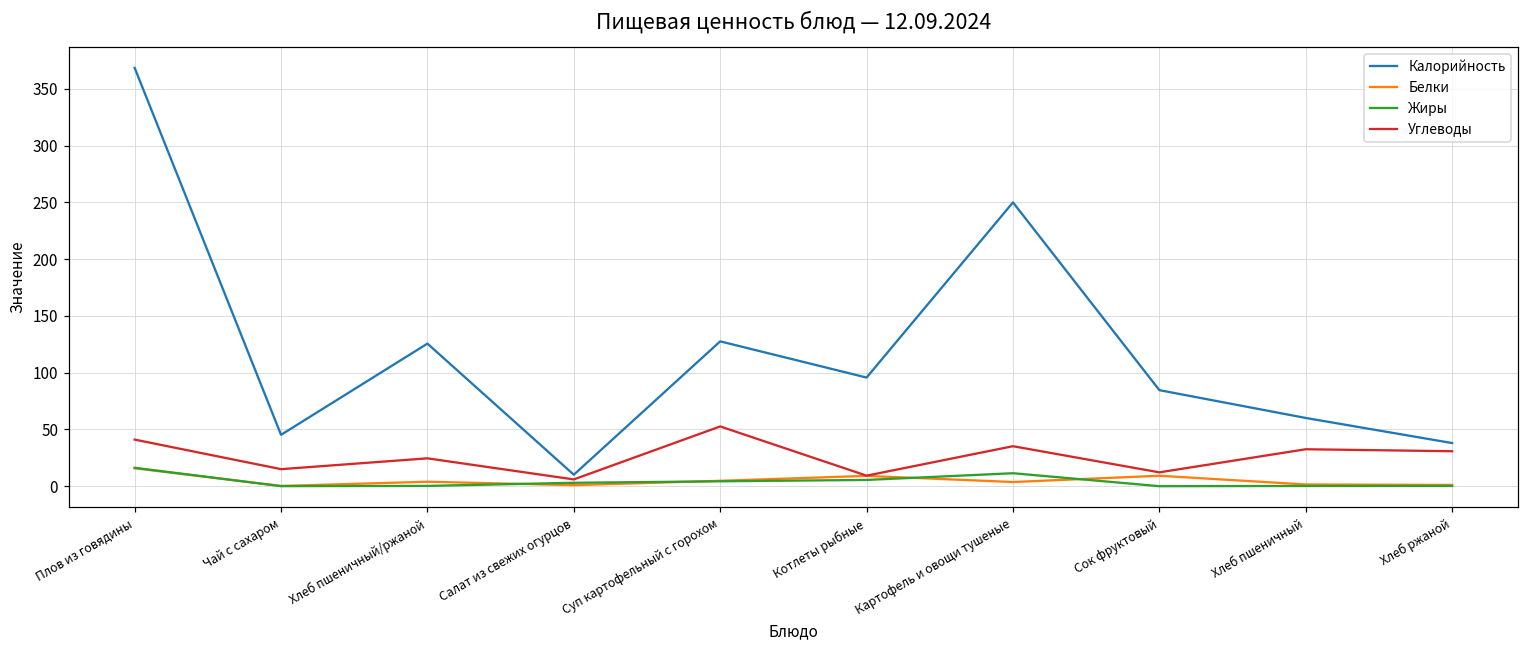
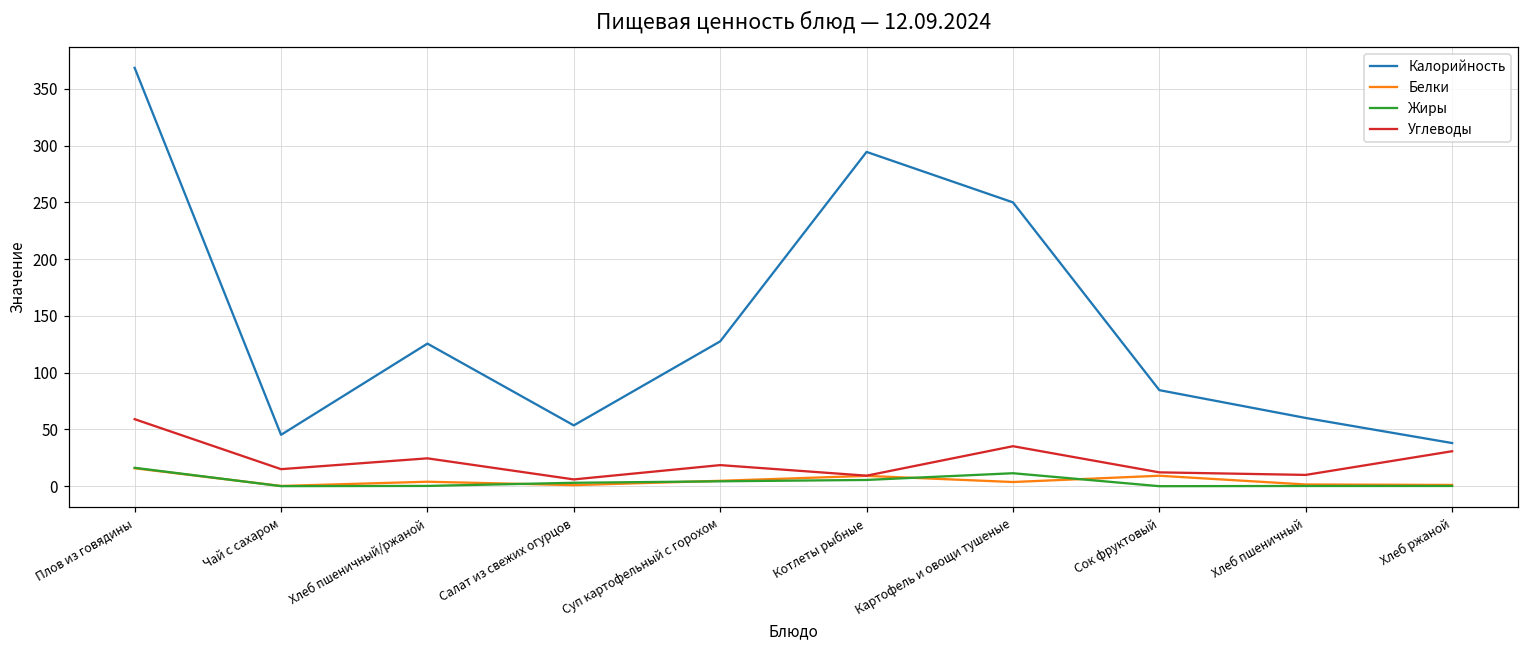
  {
    "Калорийность": {
      "Плов из говядины": 369,
      "Чай с сахаром": 45,
      "Хлеб пшеничный/ржаной": 126,
-     "Салат из свежих огурцов": 10,
+     "Салат из свежих огурцов": 54,
      "Суп картофельный с горохом": 128,
-     "Котлеты рыбные": 96,
+     "Котлеты рыбные": 294,
      "Картофель и овощи тушеные": 250,
      "Сок фруктовый": 85,
      "Хлеб пшеничный": 60,
      "Хлеб ржаной": 38
    },
    "Белки": {
      "Хлеб пшеничный/ржаной": 4,
      "Картофель и овощи тушеные": 4,
      "Сок фруктовый": 9
    },
    "Жиры": {
      "Хлеб пшеничный/ржаной": 0,
      "Котлеты рыбные": 5,
      "Картофель и овощи тушеные": 11,
      "Сок фруктовый": 0
    },
    "Углеводы": {
-     "Плов из говядины": 41,
+     "Плов из говядины": 59,
      "Чай с сахаром": 15,
      "Хлеб пшеничный/ржаной": 25,
      "Салат из свежих огурцов": 6,
-     "Суп картофельный с горохом": 53,
+     "Суп картофельный с горохом": 19,
      "Картофель и овощи тушеные": 35,
      "Сок фруктовый": 12,
-     "Хлеб пшеничный": 33,
+     "Хлеб пшеничный": 10,
      "Хлеб ржаной": 31
    }
  }
